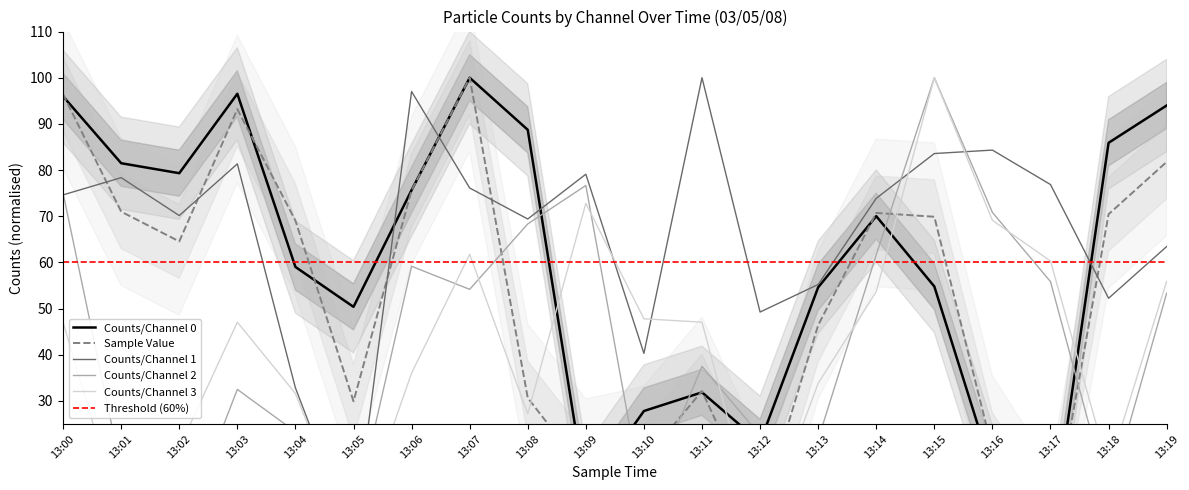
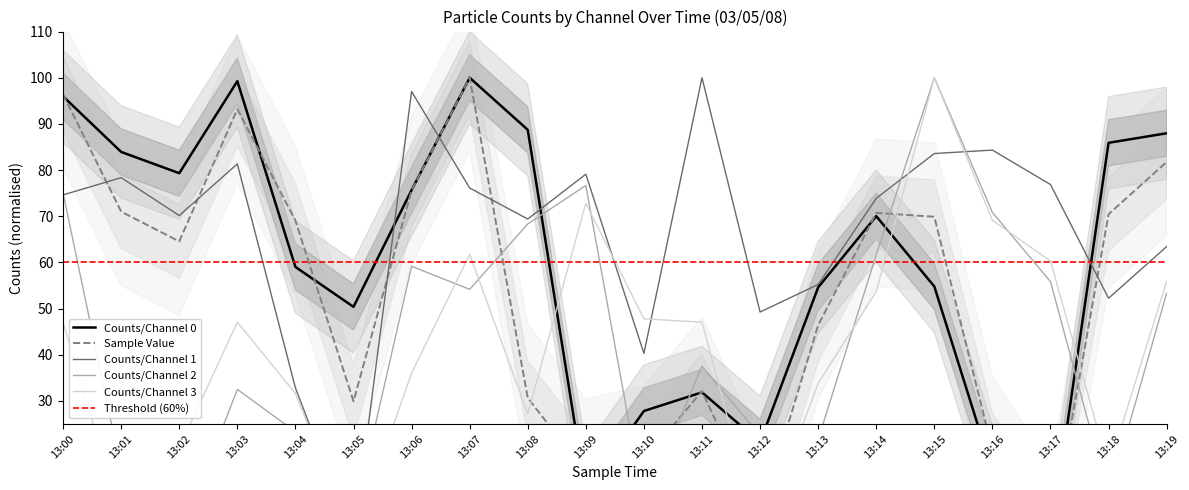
  {
    "Counts/Channel 0": {
-     "13:01": 81,
+     "13:01": 84,
      "13:02": 79,
-     "13:03": 97,
+     "13:03": 99,
      "13:04": 59,
      "13:05": 50,
      "13:08": 89,
      "13:10": 28,
      "13:14": 70,
      "13:15": 55,
-     "13:19": 94
+     "13:19": 88
    }
  }
